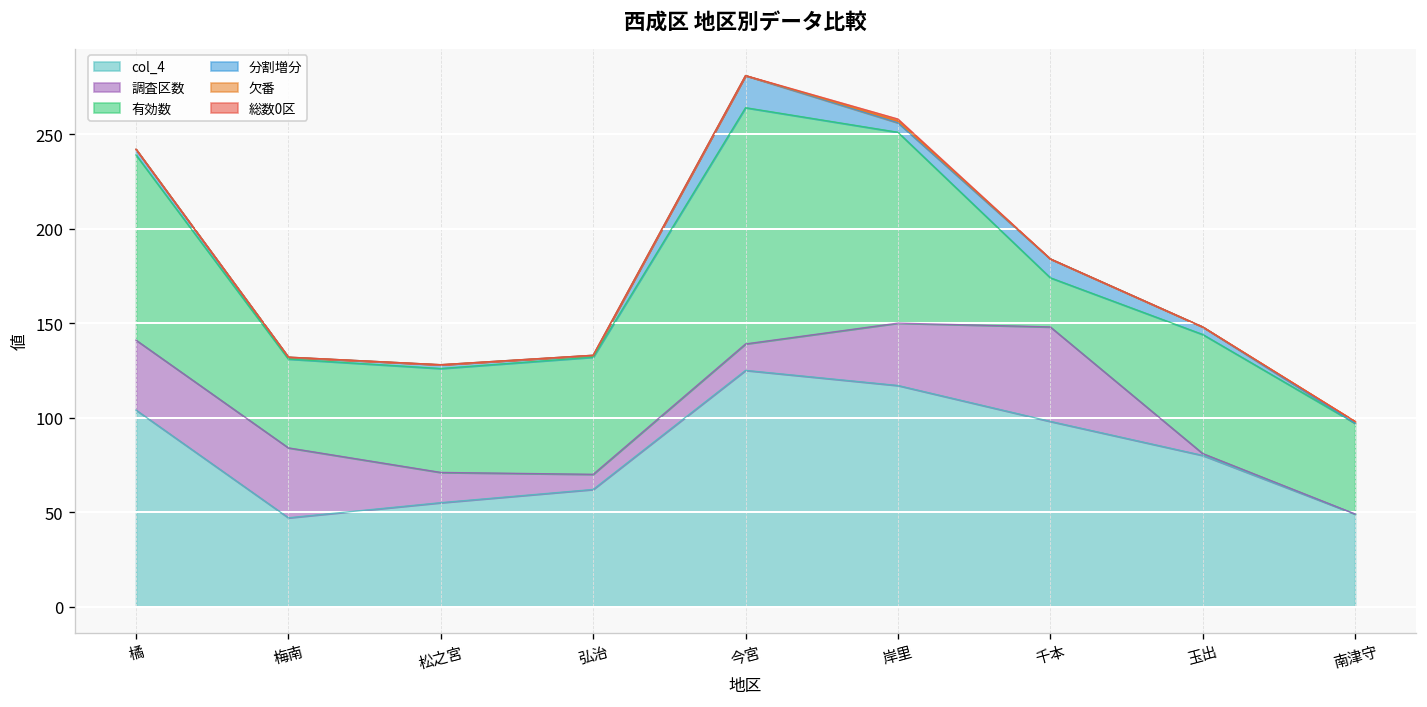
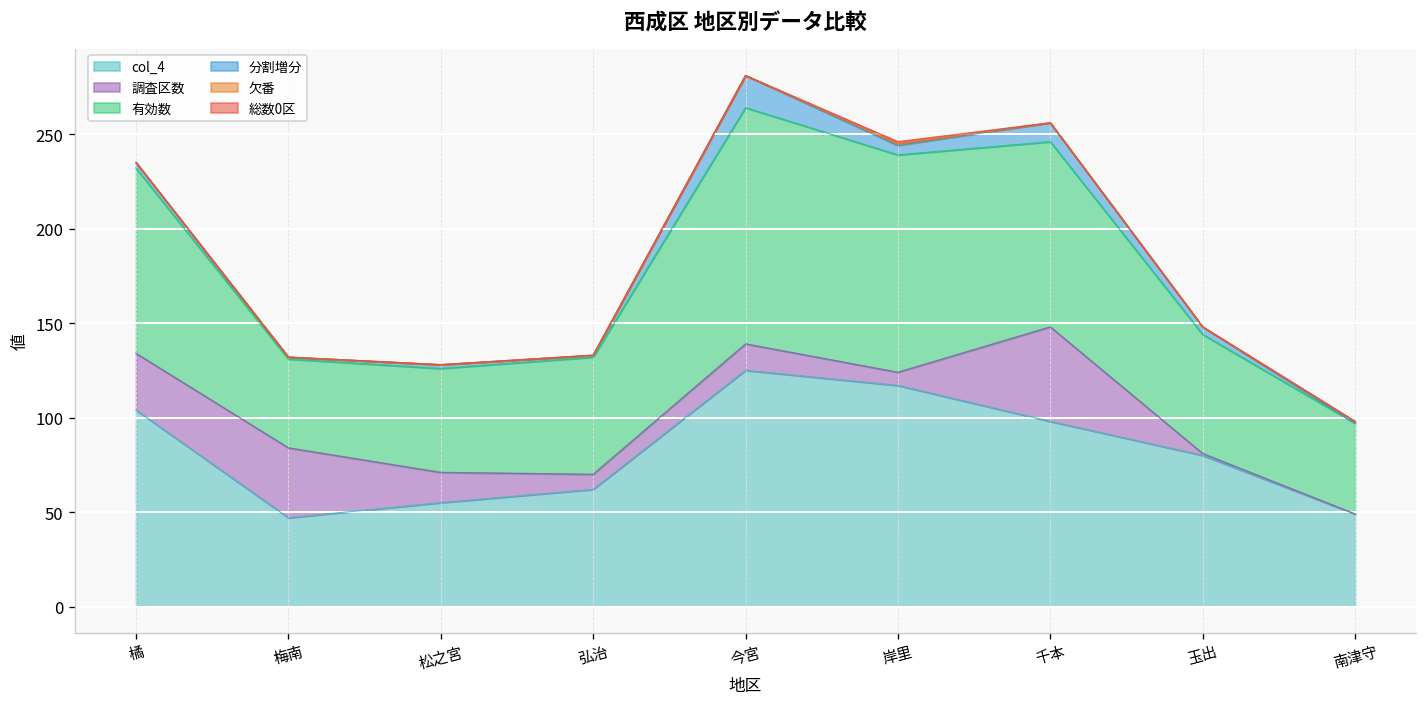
  {
    "調査区数": {
-     "橘": 37,
+     "橘": 30,
      "梅南": 37,
      "松之宮": 16,
      "弘治": 8,
      "今宮": 14,
-     "岸里": 33,
+     "岸里": 7,
      "千本": 50
    },
    "有効数": {
      "橘": 98,
      "松之宮": 55,
      "今宮": 125,
-     "岸里": 101,
-     "千本": 26,
+     "岸里": 115,
+     "千本": 98,
      "玉出": 63
    }
  }
